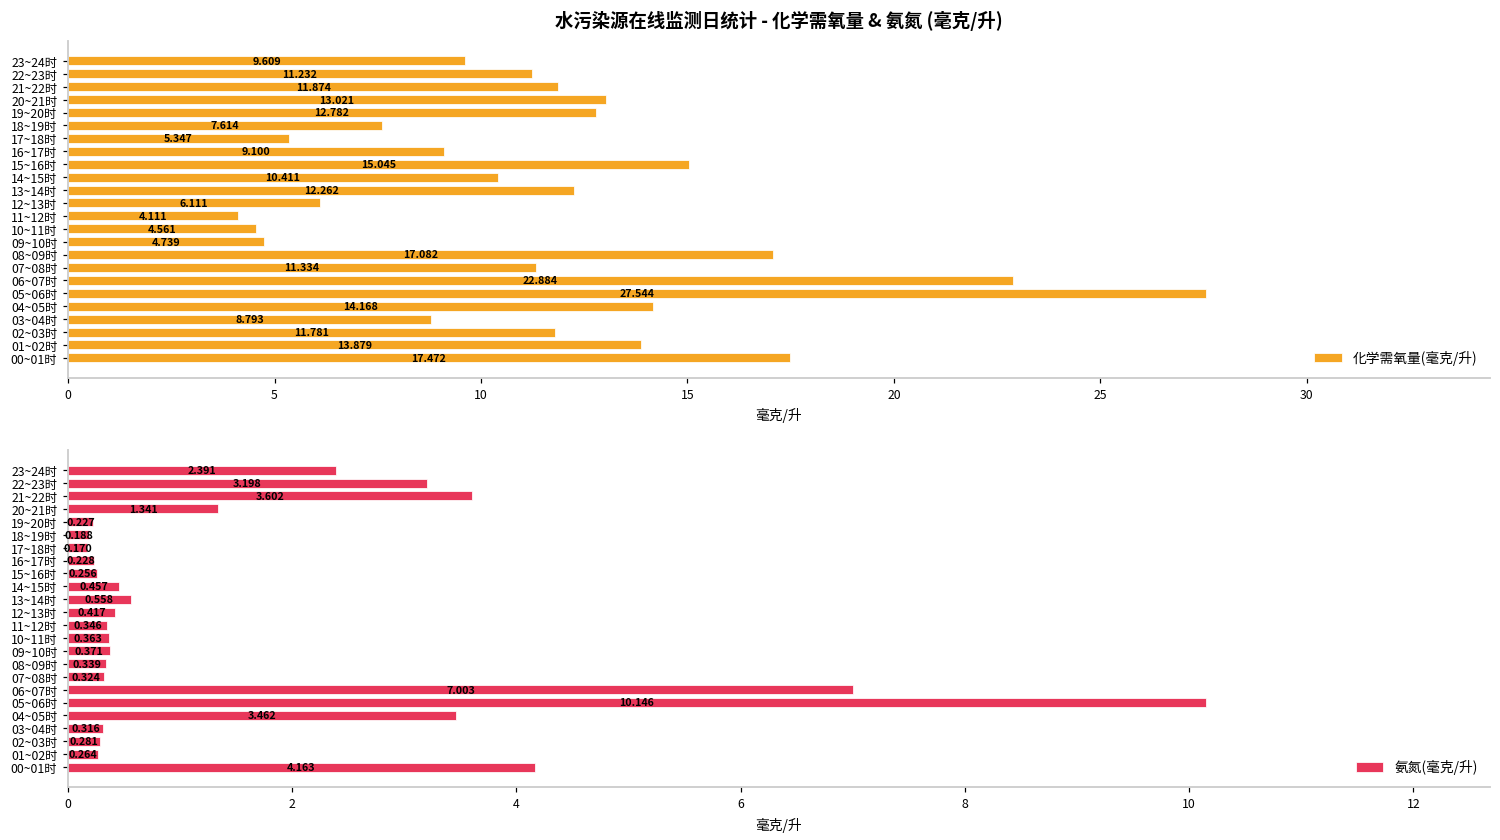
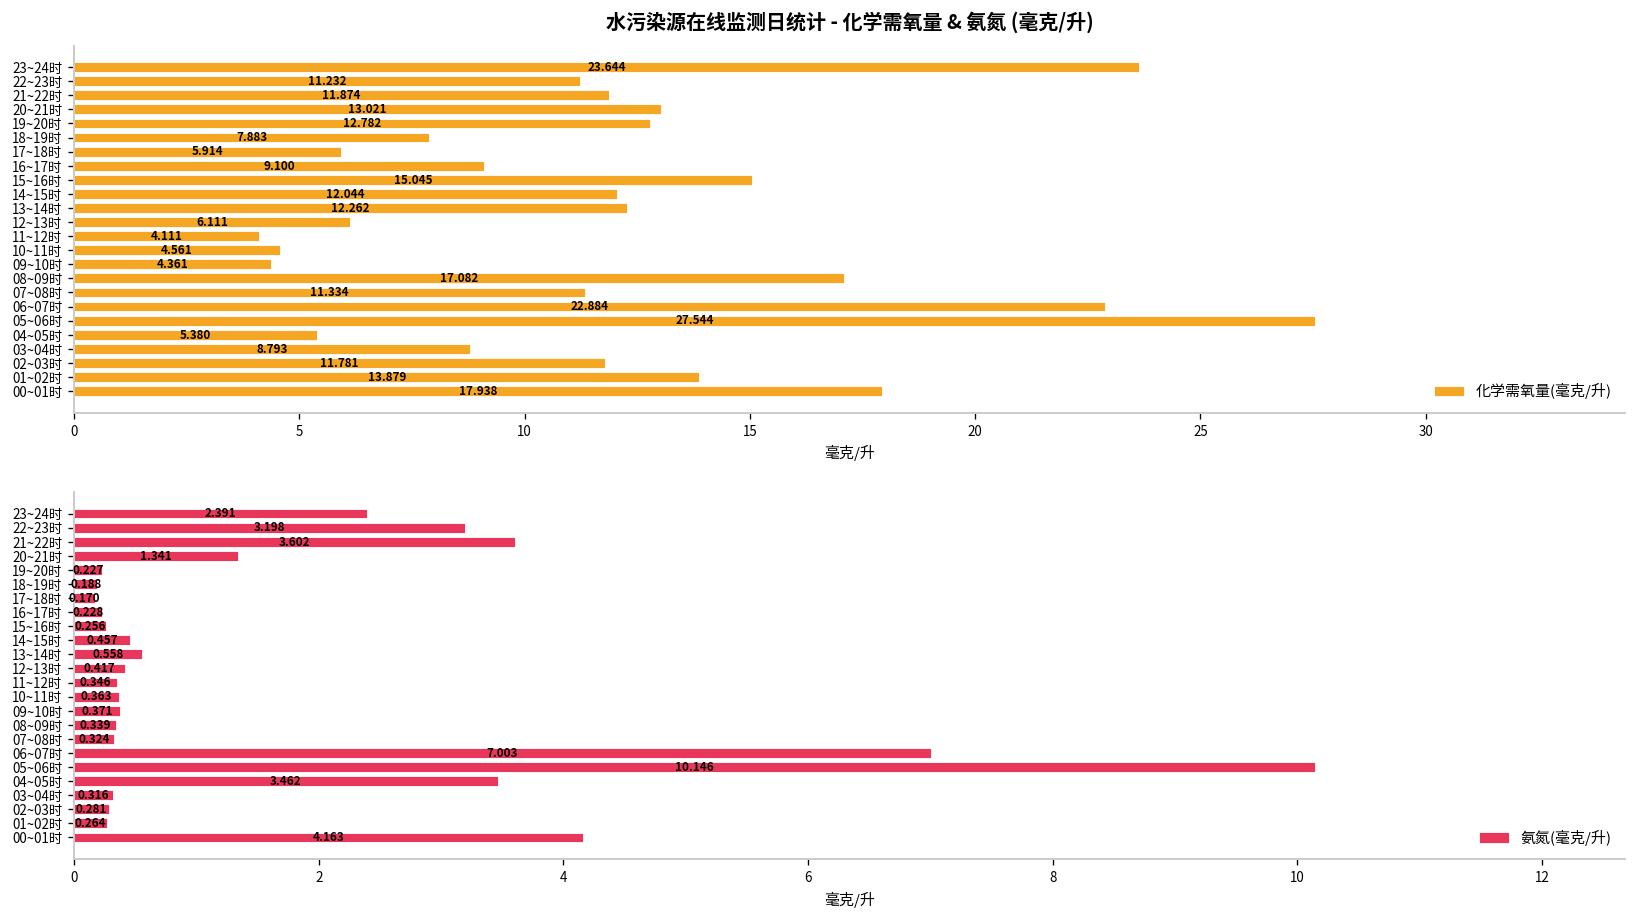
  {
    "水污染源在线监测日统计 - 化学需氧量 & 氨氮 (毫克/升)": {
-     "23~24时": 9.609,
+     "23~24时": 23.644,
      "22~23时": 11.232,
      "21~22时": 11.874,
      "20~21时": 13.021,
      "19~20时": 12.782,
-     "18~19时": 7.614,
-     "17~18时": 5.347,
+     "18~19时": 7.883,
+     "17~18时": 5.914,
      "16~17时": 9.100,
      "15~16时": 15.045,
-     "14~15时": 10.411,
+     "14~15时": 12.044,
      "13~14时": 12.262,
      "12~13时": 6.111,
      "11~12时": 4.111,
      "10~11时": 4.561,
-     "09~10时": 4.739,
+     "09~10时": 4.361,
      "08~09时": 17.082,
      "07~08时": 11.334,
      "06~07时": 22.884,
      "05~06时": 27.544,
-     "04~05时": 14.168,
+     "04~05时": 5.380,
      "03~04时": 8.793,
      "02~03时": 11.781,
      "01~02时": 13.879,
-     "00~01时": 17.472
+     "00~01时": 17.938
    }
  }
